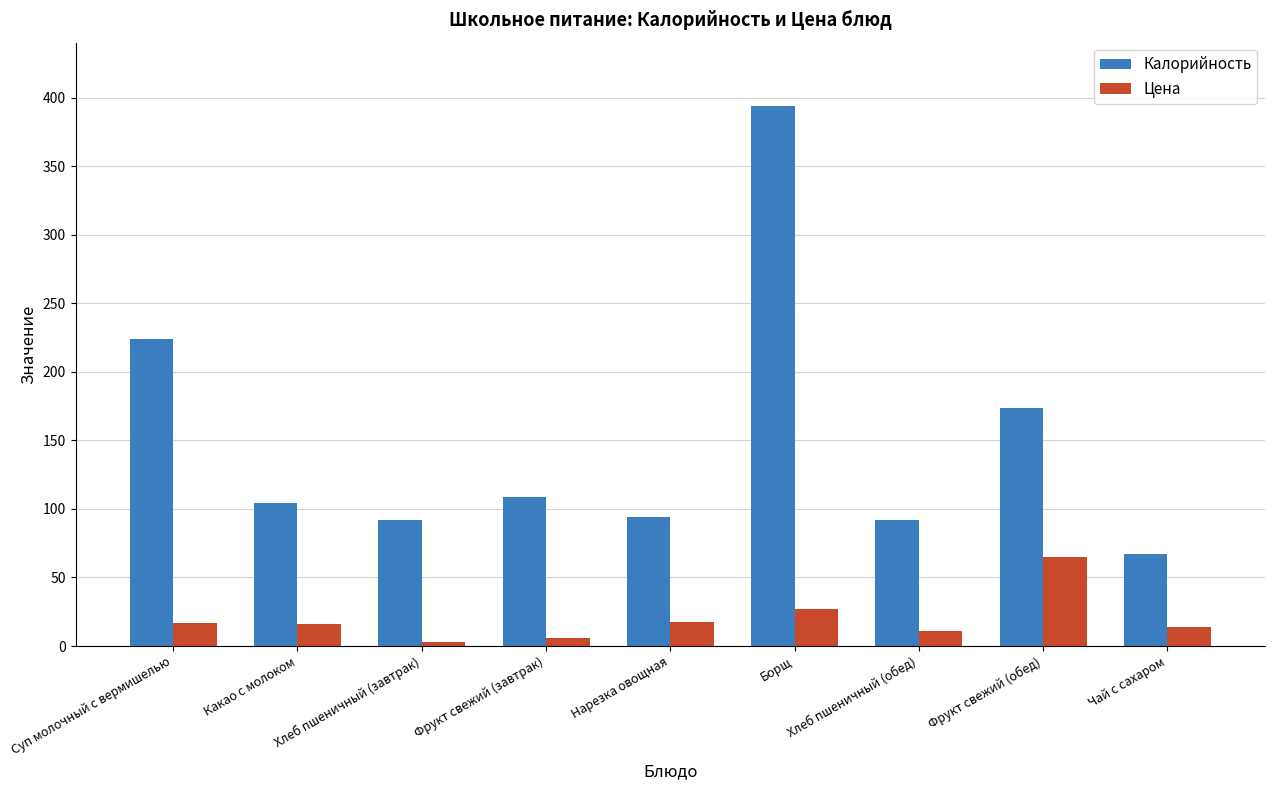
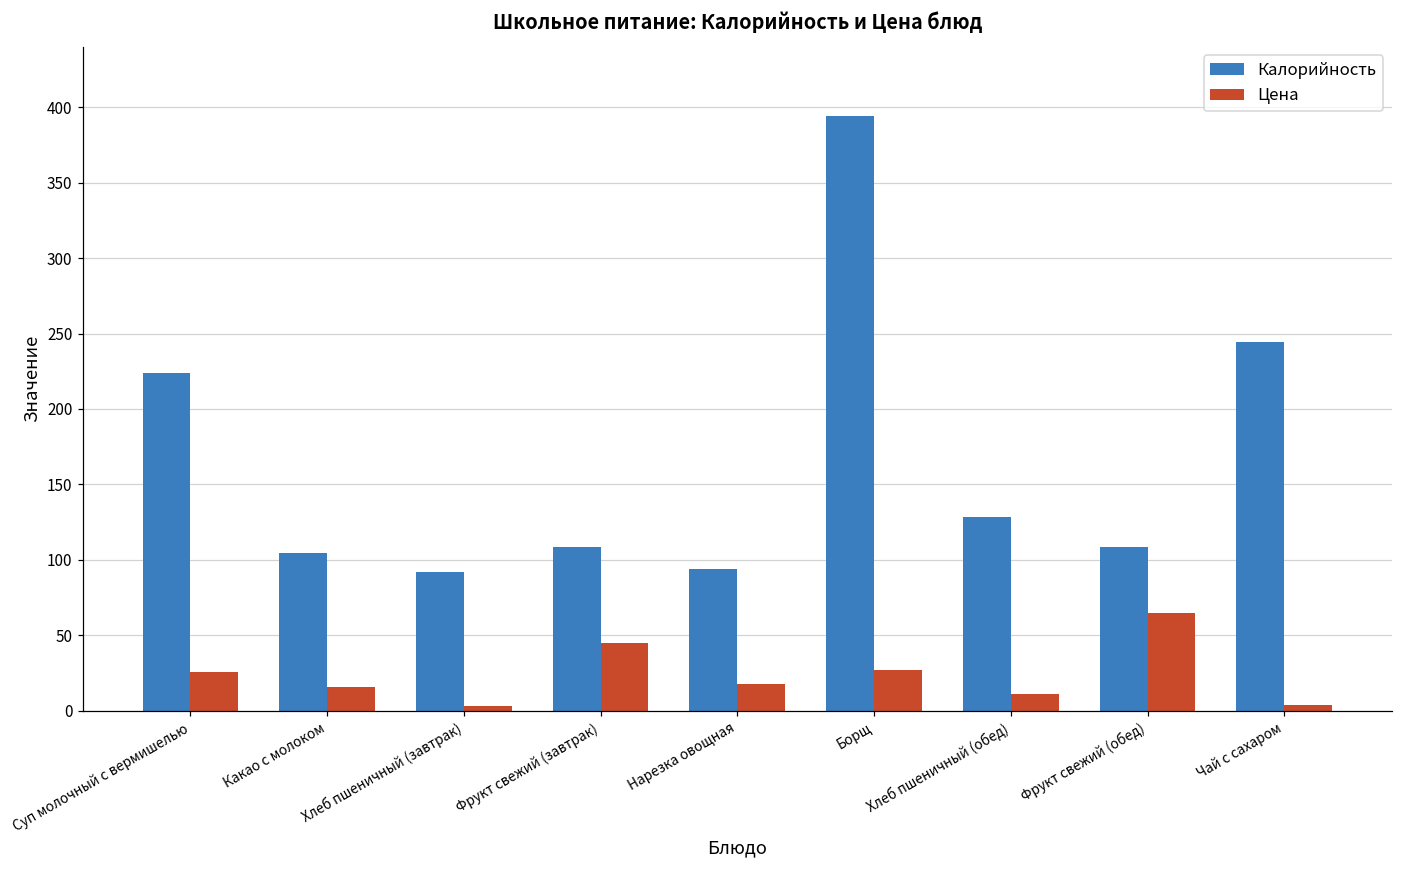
  {
    "Калорийность": {
      "Суп молочный с вермишелью": 224,
      "Какао с молоком": 105,
      "Хлеб пшеничный (завтрак)": 92,
      "Фрукт свежий (завтрак)": 109,
      "Нарезка овощная": 94,
      "Борщ": 394,
-     "Хлеб пшеничный (обед)": 92,
-     "Фрукт свежий (обед)": 174,
-     "Чай с сахаром": 67
+     "Хлеб пшеничный (обед)": 128,
+     "Фрукт свежий (обед)": 109,
+     "Чай с сахаром": 244
    },
    "Цена": {
-     "Суп молочный с вермишелью": 17,
+     "Суп молочный с вермишелью": 26,
      "Какао с молоком": 16,
      "Хлеб пшеничный (завтрак)": 3,
-     "Фрукт свежий (завтрак)": 6,
+     "Фрукт свежий (завтрак)": 45,
      "Нарезка овощная": 18,
      "Борщ": 27,
      "Хлеб пшеничный (обед)": 11,
      "Фрукт свежий (обед)": 65,
-     "Чай с сахаром": 14
+     "Чай с сахаром": 4
    }
  }
